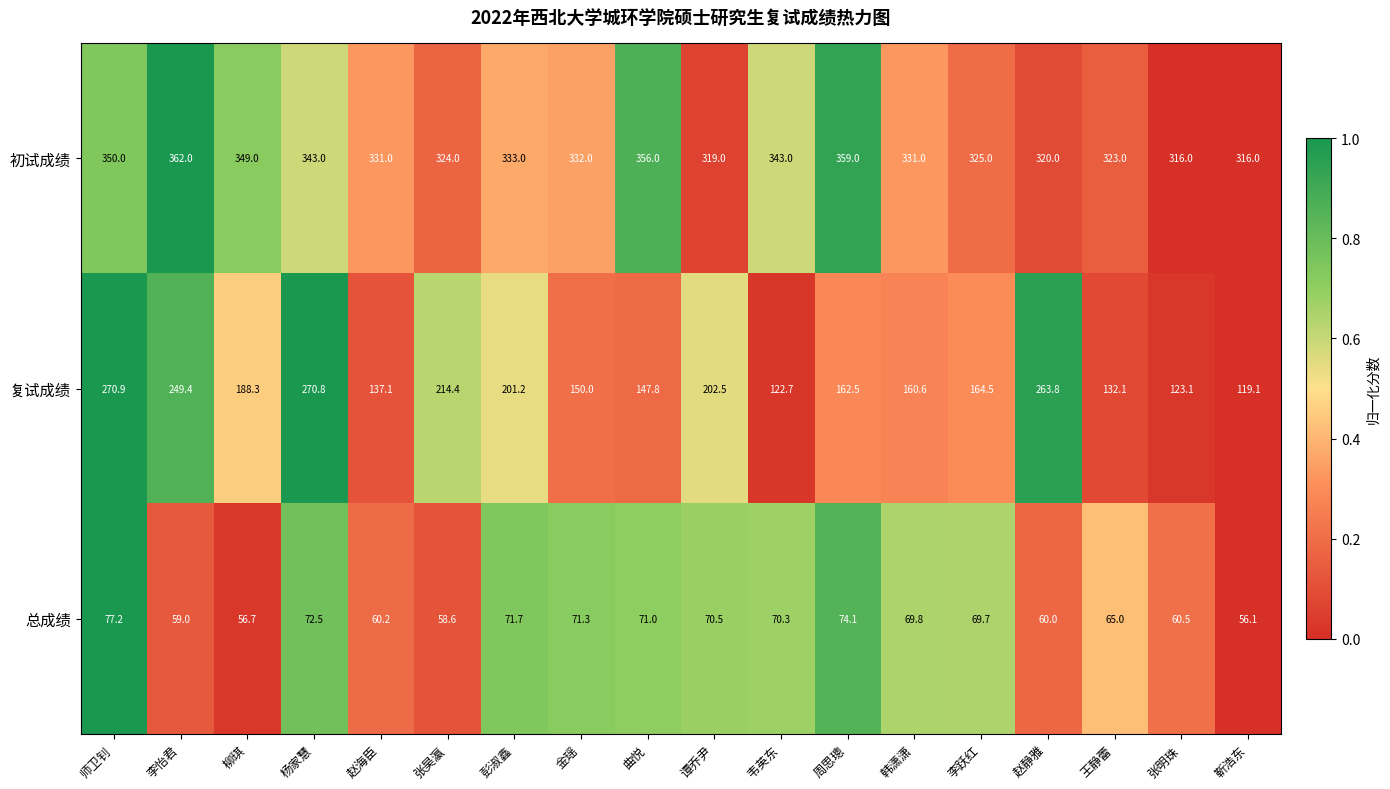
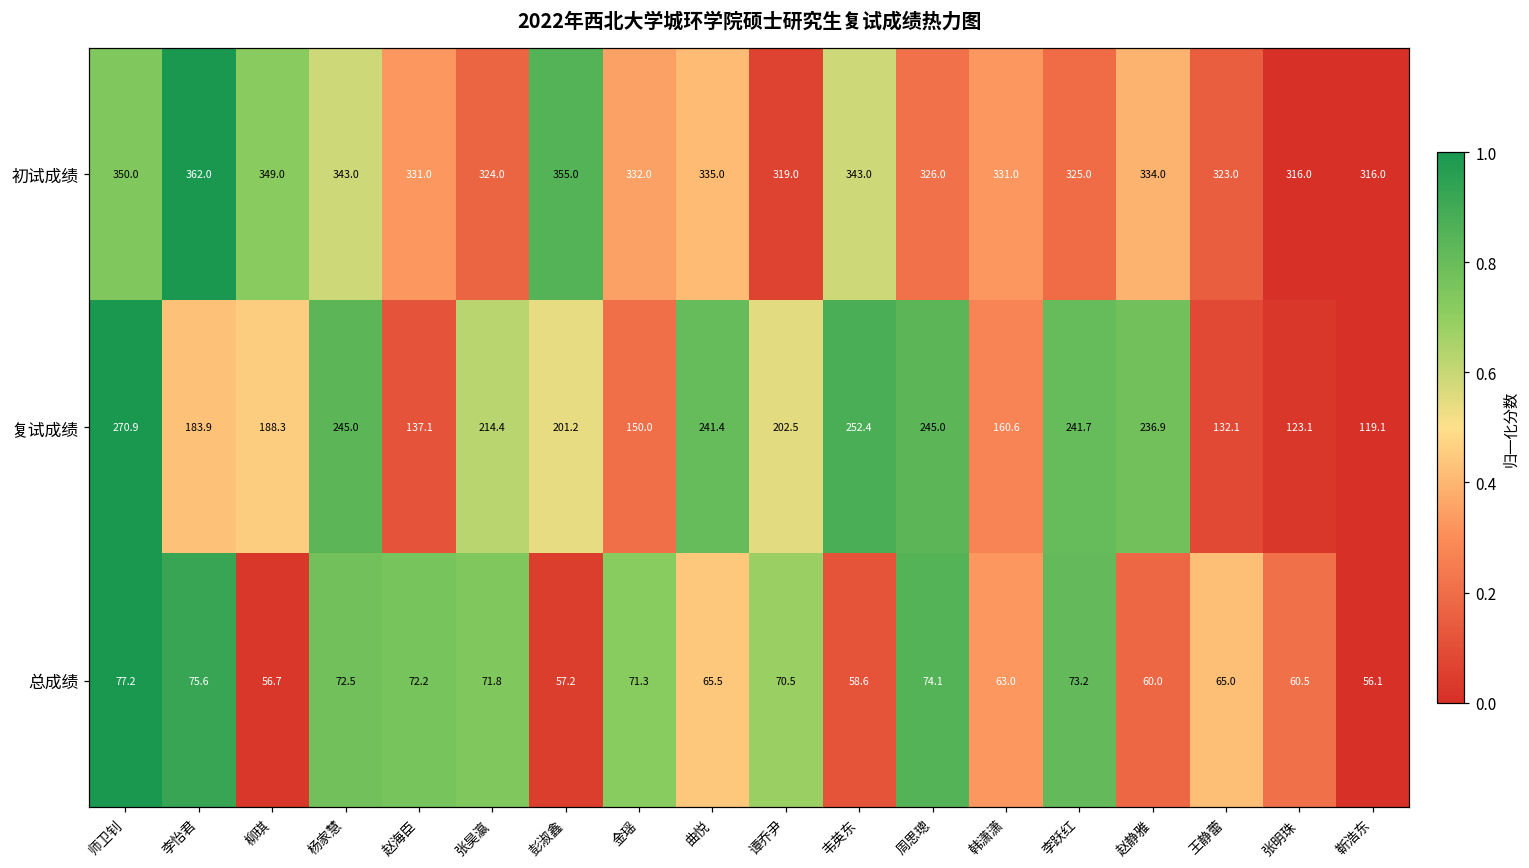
  {
    "初试成绩": {
      "师卫钊": 350.0,
      "李怡君": 362.0,
      "柳琪": 349.0,
      "杨家慧": 343.0,
      "赵海臣": 331.0,
      "张昊瀛": 324.0,
-     "彭淑鑫": 333.0,
+     "彭淑鑫": 355.0,
      "金瑶": 332.0,
-     "曲悦": 356.0,
+     "曲悦": 335.0,
      "谭乔尹": 319.0,
      "韦英东": 343.0,
-     "周思璁": 359.0,
+     "周思璁": 326.0,
      "韩潇潇": 331.0,
      "李跃红": 325.0,
-     "赵静雅": 320.0,
+     "赵静雅": 334.0,
      "王静蕾": 323.0,
      "张明珠": 316.0,
      "靳浩东": 316.0
    },
    "复试成绩": {
      "师卫钊": 270.9,
-     "李怡君": 249.4,
+     "李怡君": 183.9,
      "柳琪": 188.3,
-     "杨家慧": 270.8,
+     "杨家慧": 245.0,
      "赵海臣": 137.1,
      "张昊瀛": 214.4,
      "彭淑鑫": 201.2,
      "金瑶": 150.0,
-     "曲悦": 147.8,
+     "曲悦": 241.4,
      "谭乔尹": 202.5,
-     "韦英东": 122.7,
-     "周思璁": 162.5,
+     "韦英东": 252.4,
+     "周思璁": 245.0,
      "韩潇潇": 160.6,
-     "李跃红": 164.5,
-     "赵静雅": 263.8,
+     "李跃红": 241.7,
+     "赵静雅": 236.9,
      "王静蕾": 132.1,
      "张明珠": 123.1,
      "靳浩东": 119.1
    },
    "总成绩": {
      "师卫钊": 77.2,
-     "李怡君": 59.0,
+     "李怡君": 75.6,
      "柳琪": 56.7,
      "杨家慧": 72.5,
-     "赵海臣": 60.2,
-     "张昊瀛": 58.6,
-     "彭淑鑫": 71.7,
+     "赵海臣": 72.2,
+     "张昊瀛": 71.8,
+     "彭淑鑫": 57.2,
      "金瑶": 71.3,
-     "曲悦": 71.0,
+     "曲悦": 65.5,
      "谭乔尹": 70.5,
-     "韦英东": 70.3,
+     "韦英东": 58.6,
      "周思璁": 74.1,
-     "韩潇潇": 69.8,
-     "李跃红": 69.7,
+     "韩潇潇": 63.0,
+     "李跃红": 73.2,
      "赵静雅": 60.0,
      "王静蕾": 65.0,
      "张明珠": 60.5,
      "靳浩东": 56.1
    }
  }
